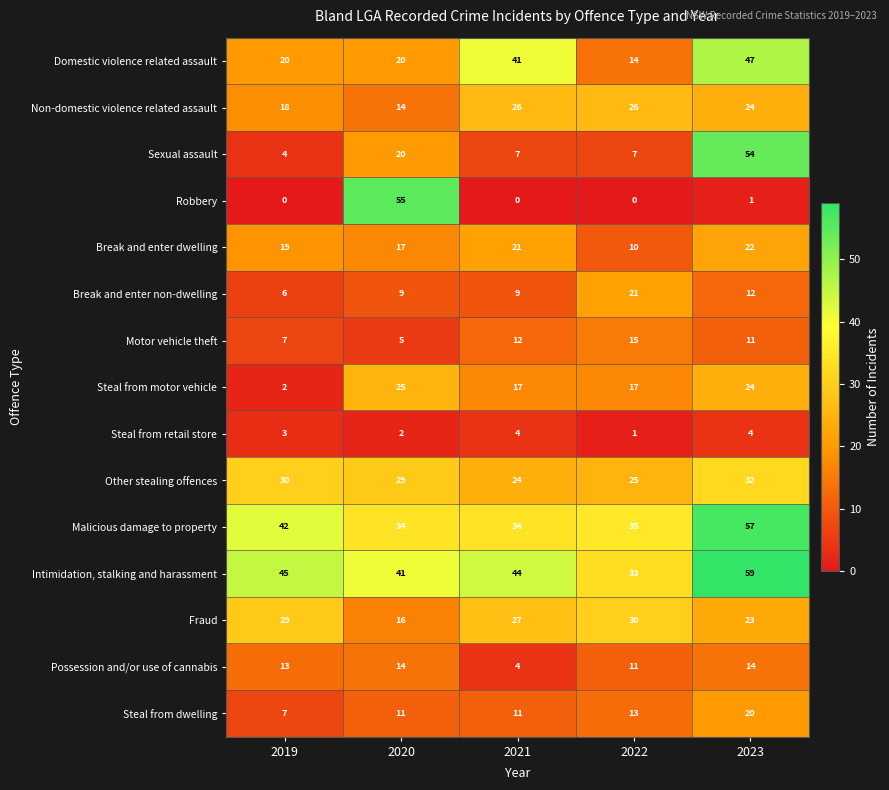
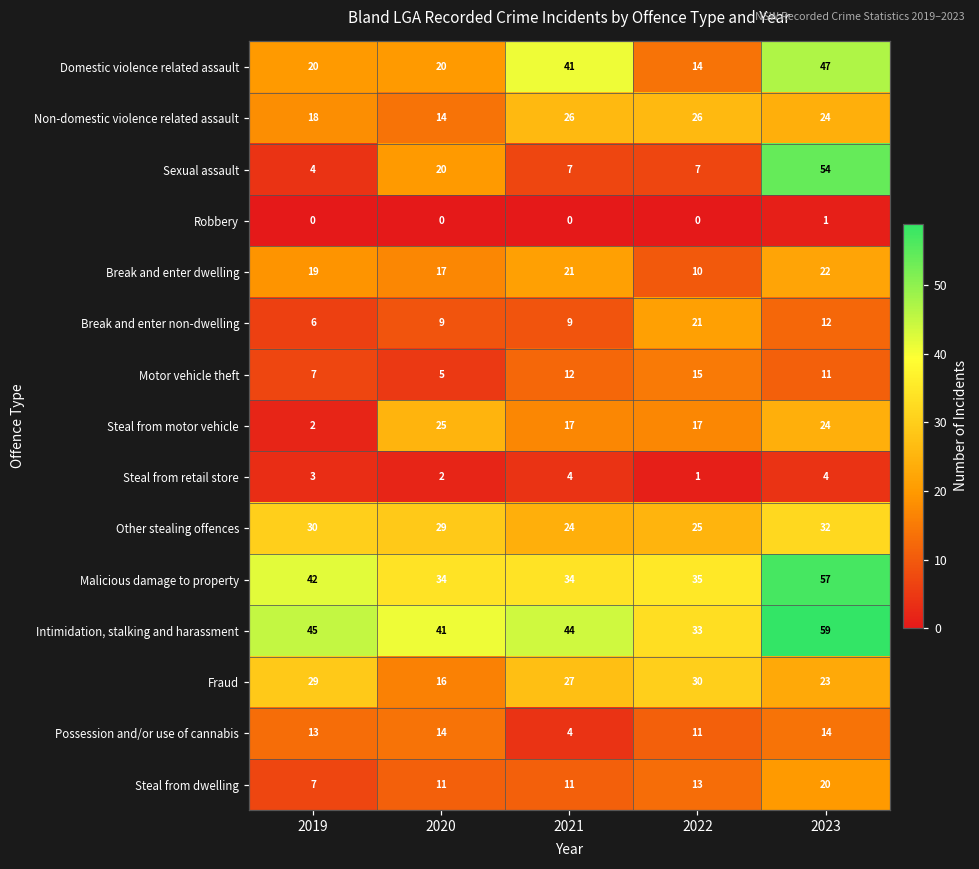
  {
    "Domestic violence related assault": {
      "2019": 20,
      "2020": 20,
      "2021": 41,
      "2022": 14,
      "2023": 47
    },
    "Non-domestic violence related assault": {
      "2019": 18,
      "2020": 14,
      "2021": 26,
      "2022": 26,
      "2023": 24
    },
    "Sexual assault": {
      "2019": 4,
      "2020": 20,
      "2021": 7,
      "2022": 7,
      "2023": 54
    },
    "Robbery": {
      "2019": 0,
-     "2020": 55,
+     "2020": 0,
      "2021": 0,
      "2022": 0,
      "2023": 1
    },
    "Break and enter dwelling": {
      "2019": 19,
      "2020": 17,
      "2021": 21,
      "2022": 10,
      "2023": 22
    },
    "Break and enter non-dwelling": {
      "2019": 6,
      "2020": 9,
      "2021": 9,
      "2022": 21,
      "2023": 12
    },
    "Motor vehicle theft": {
      "2019": 7,
      "2020": 5,
      "2021": 12,
      "2022": 15,
      "2023": 11
    },
    "Steal from motor vehicle": {
      "2019": 2,
      "2020": 25,
      "2021": 17,
      "2022": 17,
      "2023": 24
    },
    "Steal from retail store": {
      "2019": 3,
      "2020": 2,
      "2021": 4,
      "2022": 1,
      "2023": 4
    },
    "Other stealing offences": {
      "2019": 30,
      "2020": 29,
      "2021": 24,
      "2022": 25,
      "2023": 32
    },
    "Malicious damage to property": {
      "2019": 42,
      "2020": 34,
      "2021": 34,
      "2022": 35,
      "2023": 57
    },
    "Intimidation, stalking and harassment": {
      "2019": 45,
      "2020": 41,
      "2021": 44,
      "2022": 33,
      "2023": 59
    },
    "Fraud": {
      "2019": 29,
      "2020": 16,
      "2021": 27,
      "2022": 30,
      "2023": 23
    },
    "Possession and/or use of cannabis": {
      "2019": 13,
      "2020": 14,
      "2021": 4,
      "2022": 11,
      "2023": 14
    },
    "Steal from dwelling": {
      "2019": 7,
      "2020": 11,
      "2021": 11,
      "2022": 13,
      "2023": 20
    }
  }
